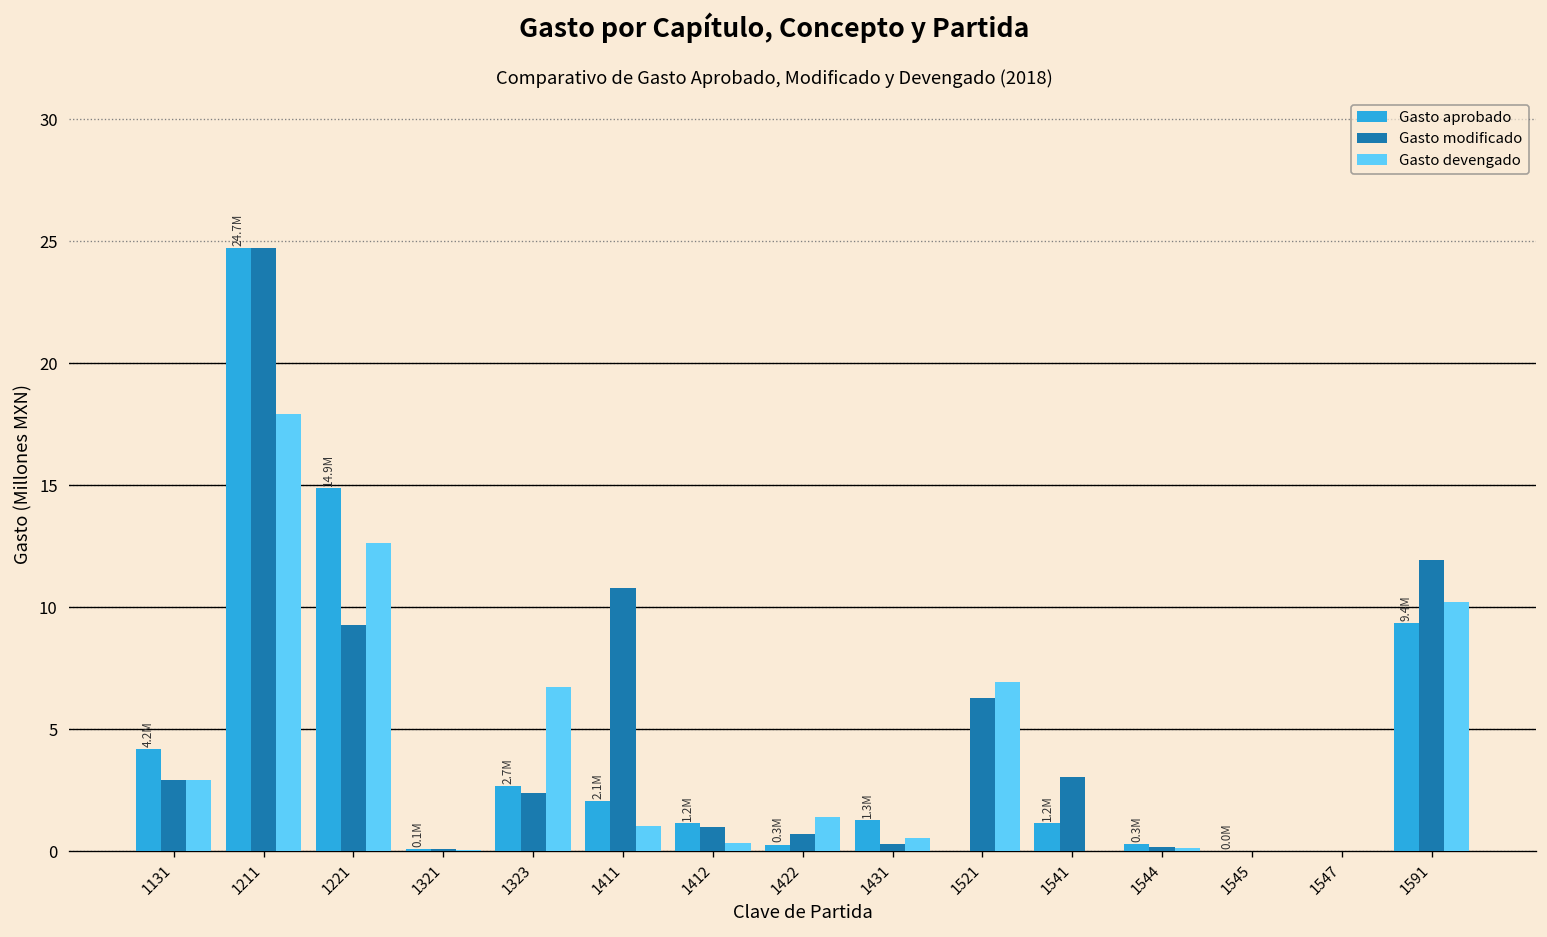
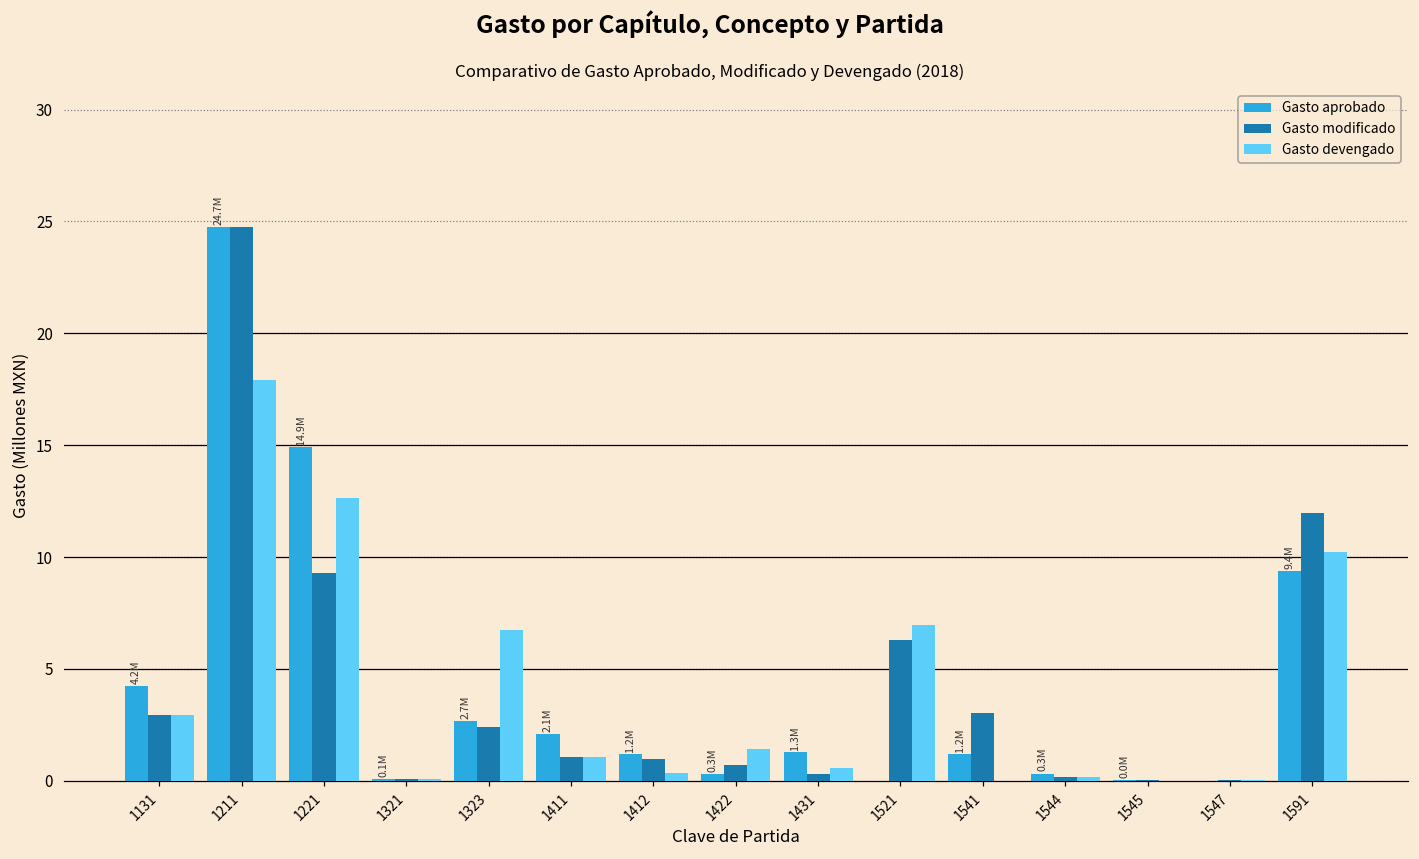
  {
    "Gasto aprobado": {
      "1131": "4.2M",
      "1211": "24.7M",
      "1221": "14.9M",
      "1321": "0.1M",
      "1323": "2.7M",
      "1411": "2.1M",
      "1412": "1.2M",
      "1422": "0.3M",
      "1431": "1.3M",
      "1541": "1.2M",
      "1544": "0.3M",
      "1545": "0.0M",
      "1591": "9.4M"
    },
    "Gasto modificado": {
      "1131": "2.9",
      "1221": "9.3",
      "1323": "2.4",
-     "1411": "10.8",
+     "1411": "1.0",
      "1412": "1.0",
      "1422": "0.7",
      "1431": "0.3",
      "1521": "6.3",
      "1541": "3.0",
      "1544": "0.2",
      "1591": "11.9"
    },
    "Gasto devengado": {
      "1131": "2.9",
      "1211": "17.9",
      "1221": "12.6",
      "1323": "6.7",
      "1411": "1.0",
      "1412": "0.4",
      "1422": "1.4",
      "1431": "0.6",
      "1521": "7.0",
      "1541": "0.0",
      "1544": "0.2",
      "1591": "10.2"
    }
  }
